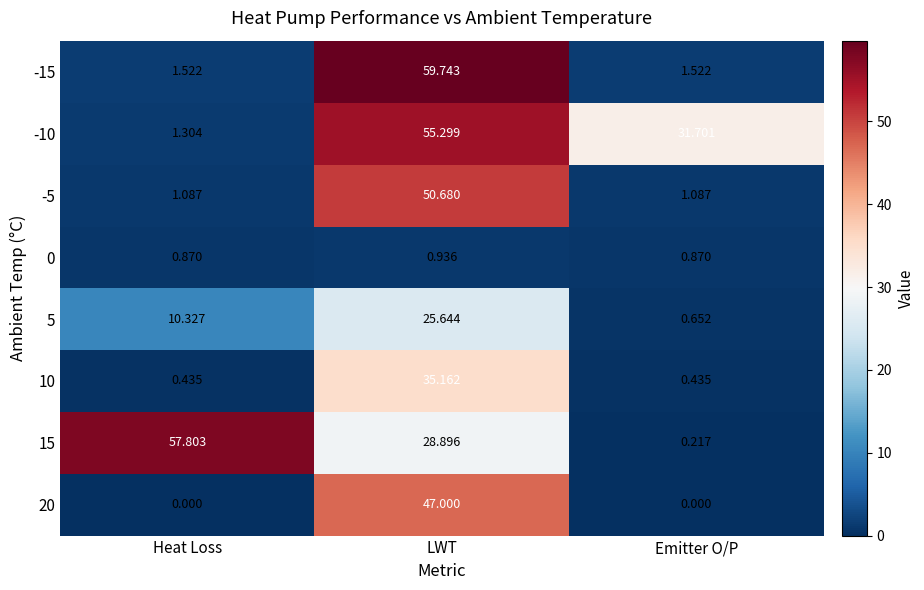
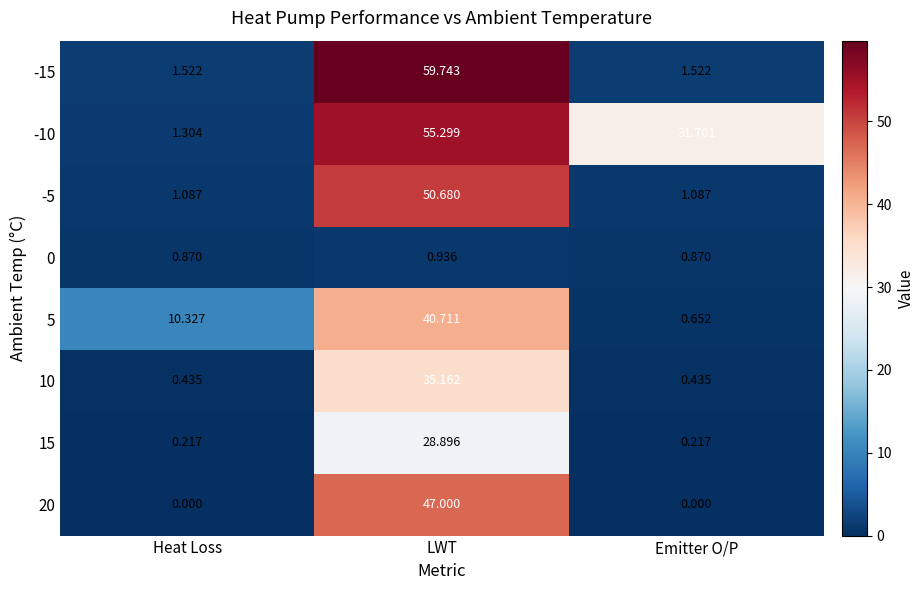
  {
    "-15": {
      "Heat Loss": 1.522,
      "LWT": 59.743,
      "Emitter O/P": 1.522
    },
    "-10": {
      "Heat Loss": 1.304,
      "LWT": 55.299
    },
    "-5": {
      "Heat Loss": 1.087,
      "LWT": 50.680,
      "Emitter O/P": 1.087
    },
    "0": {
      "Heat Loss": 0.870,
      "LWT": 0.936,
      "Emitter O/P": 0.870
    },
    "5": {
      "Heat Loss": 10.327,
-     "LWT": 25.644,
+     "LWT": 40.711,
      "Emitter O/P": 0.652
    },
    "10": {
      "Heat Loss": 0.435,
      "LWT": 35.162,
      "Emitter O/P": 0.435
    },
    "15": {
-     "Heat Loss": 57.803,
+     "Heat Loss": 0.217,
      "LWT": 28.896,
      "Emitter O/P": 0.217
    },
    "20": {
      "Heat Loss": 0.000,
      "LWT": 47.000,
      "Emitter O/P": 0.000
    }
  }
